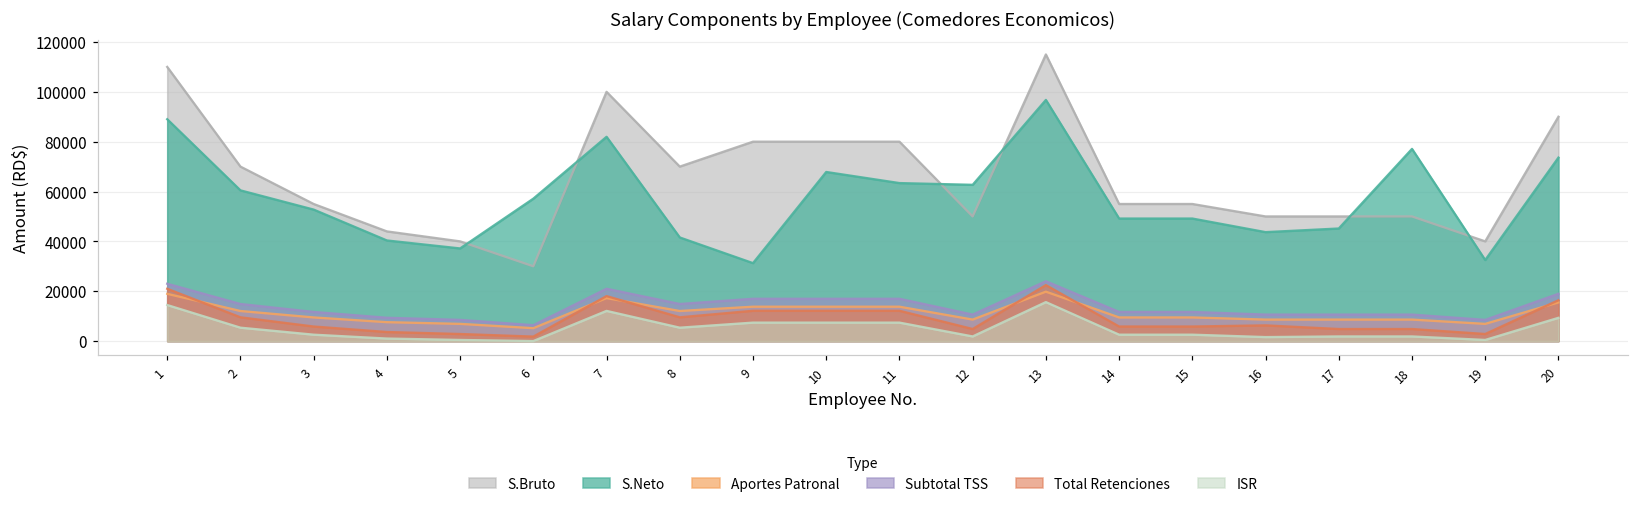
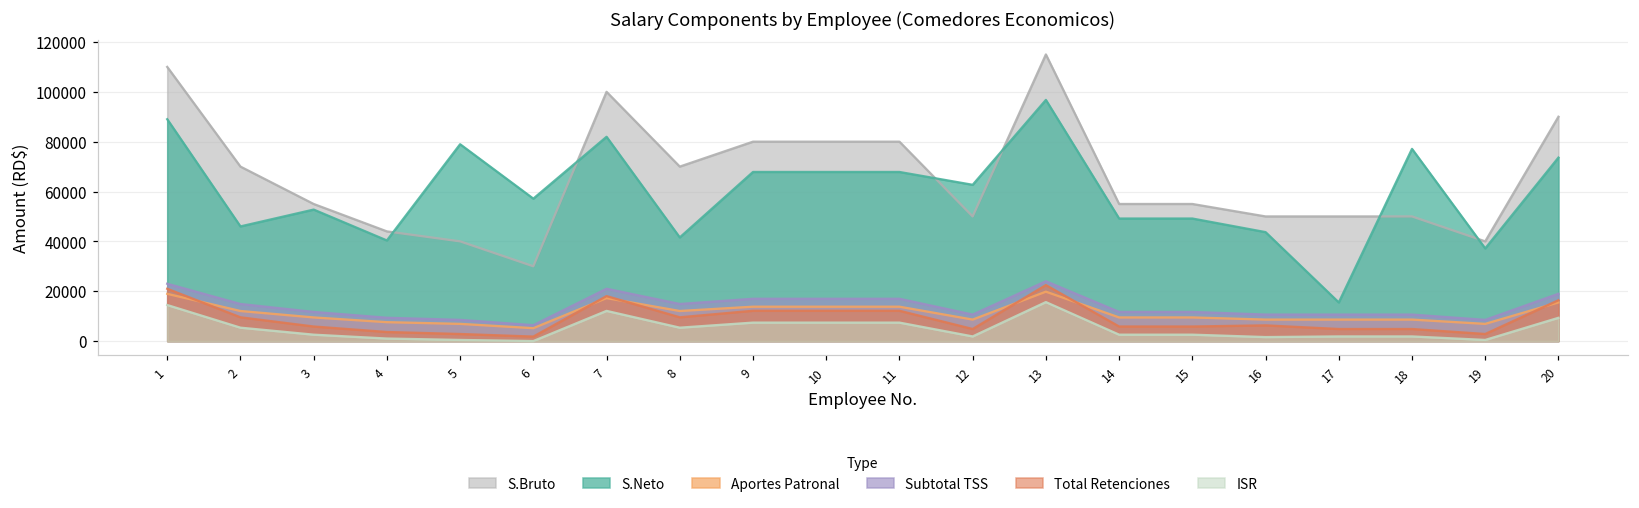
  {
    "S.Neto": {
      "1": 89000,
-     "2": 60000,
+     "2": 46000,
      "3": 53000,
      "4": 40000,
-     "5": 37000,
+     "5": 79000,
      "6": 57000,
      "7": 82000,
      "8": 42000,
-     "9": 31000,
+     "9": 68000,
      "10": 68000,
-     "11": 63000,
+     "11": 68000,
      "12": 63000,
      "13": 97000,
      "14": 49000,
      "15": 49000,
      "16": 44000,
-     "17": 45000,
+     "17": 15000,
      "18": 77000,
-     "19": 33000,
+     "19": 37000,
      "20": 74000
    }
  }
